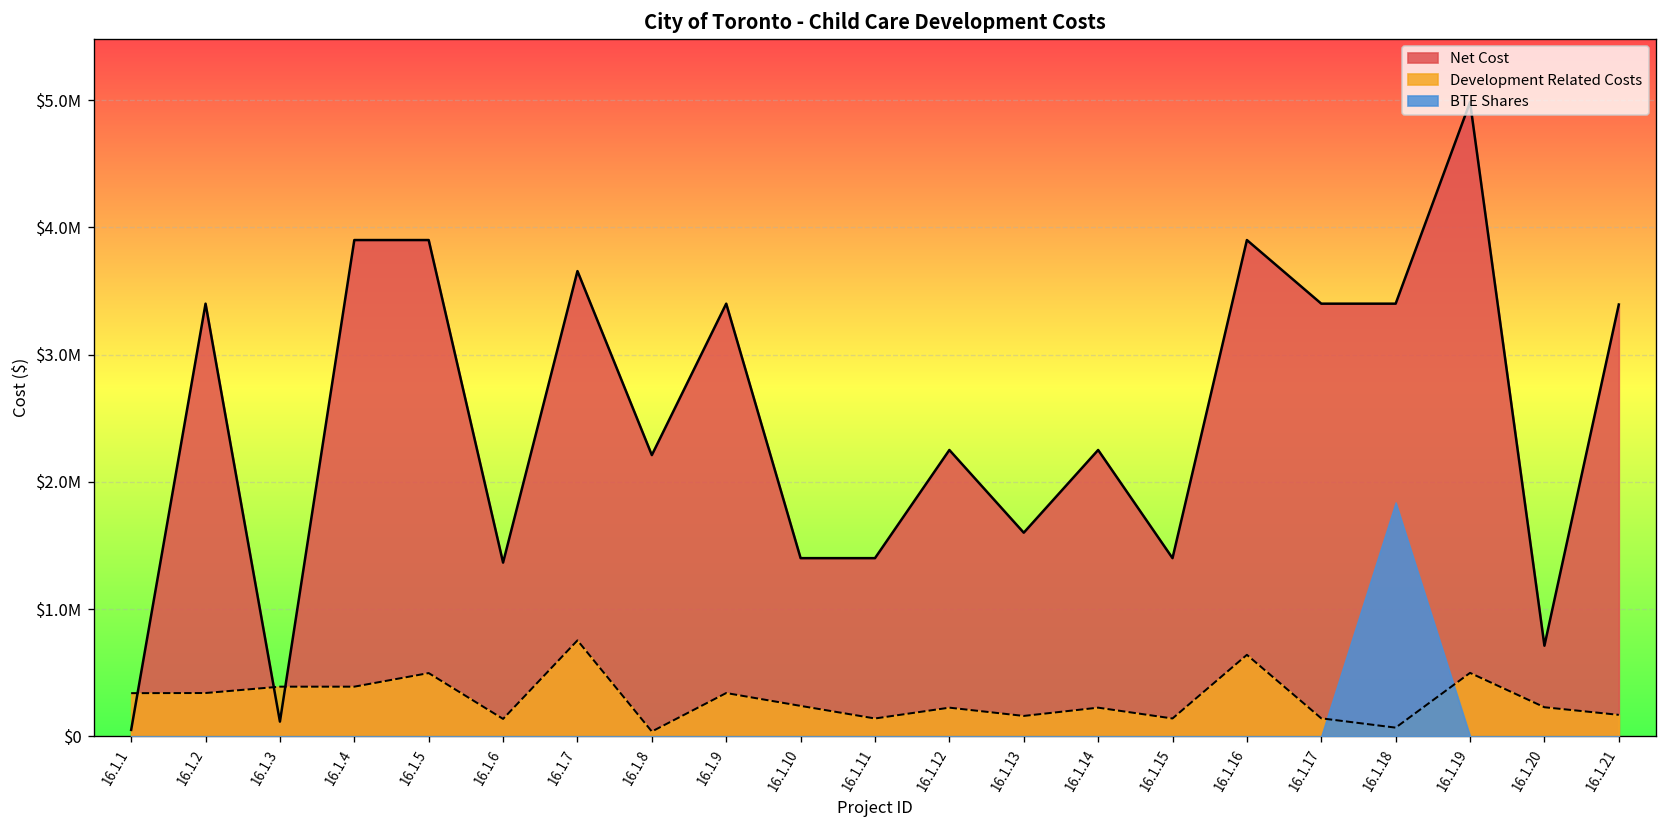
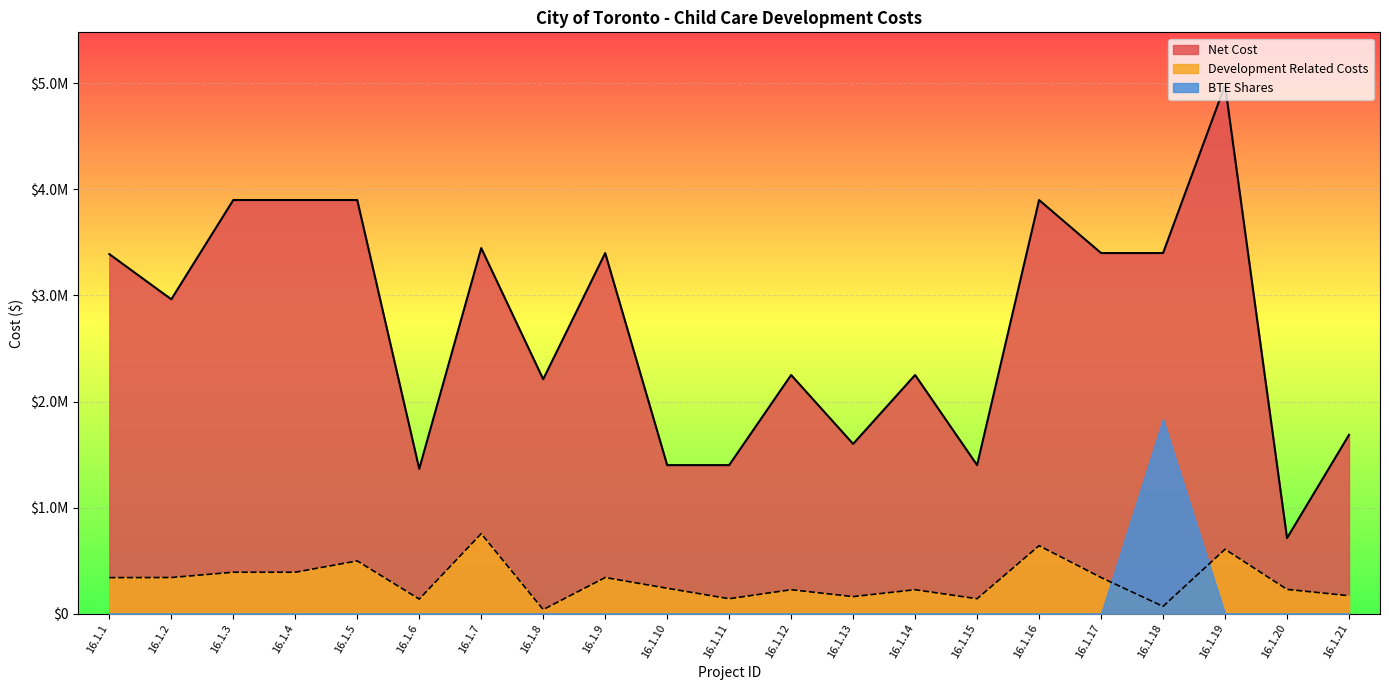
  {
    "Net Cost": {
-     "16.1.1": "$50000",
-     "16.1.2": "$3400000",
-     "16.1.3": "$120000",
+     "16.1.1": "$3390000",
+     "16.1.2": "$2960000",
+     "16.1.3": "$3900000",
      "16.1.4": "$3900000",
      "16.1.5": "$3900000",
      "16.1.6": "$1370000",
-     "16.1.7": "$3660000",
+     "16.1.7": "$3450000",
      "16.1.8": "$2210000",
      "16.1.9": "$3400000",
      "16.1.10": "$1400000",
      "16.1.11": "$1400000",
      "16.1.12": "$2250000",
      "16.1.13": "$1600000",
      "16.1.14": "$2250000",
      "16.1.15": "$1400000",
      "16.1.16": "$3900000",
      "16.1.17": "$3400000",
      "16.1.18": "$3400000",
      "16.1.20": "$710000",
-     "16.1.21": "$3390000"
+     "16.1.21": "$1690000"
    },
    "Development Related Costs": {
      "16.1.1": "$340000",
      "16.1.2": "$340000",
      "16.1.3": "$390000",
      "16.1.4": "$390000",
      "16.1.5": "$500000",
      "16.1.6": "$140000",
      "16.1.7": "$750000",
      "16.1.8": "$40000",
      "16.1.9": "$340000",
      "16.1.10": "$240000",
      "16.1.11": "$140000",
      "16.1.12": "$230000",
      "16.1.13": "$160000",
      "16.1.14": "$230000",
      "16.1.15": "$140000",
      "16.1.16": "$640000",
-     "16.1.17": "$140000",
+     "16.1.17": "$340000",
      "16.1.18": "$70000",
-     "16.1.19": "$500000",
+     "16.1.19": "$610000",
      "16.1.20": "$230000",
      "16.1.21": "$170000"
    },
    "BTE Shares": {
      "16.1.1": "$0",
      "16.1.2": "$0",
      "16.1.3": "$0",
      "16.1.4": "$0",
      "16.1.5": "$0",
      "16.1.6": "$0",
      "16.1.7": "$0",
      "16.1.8": "$0",
      "16.1.9": "$0",
      "16.1.10": "$0",
      "16.1.11": "$0",
      "16.1.12": "$0",
      "16.1.13": "$0",
      "16.1.14": "$0",
      "16.1.15": "$0",
      "16.1.16": "$0",
      "16.1.17": "$0",
      "16.1.18": "$1840000",
      "16.1.19": "$0",
      "16.1.20": "$0",
      "16.1.21": "$0"
    }
  }
